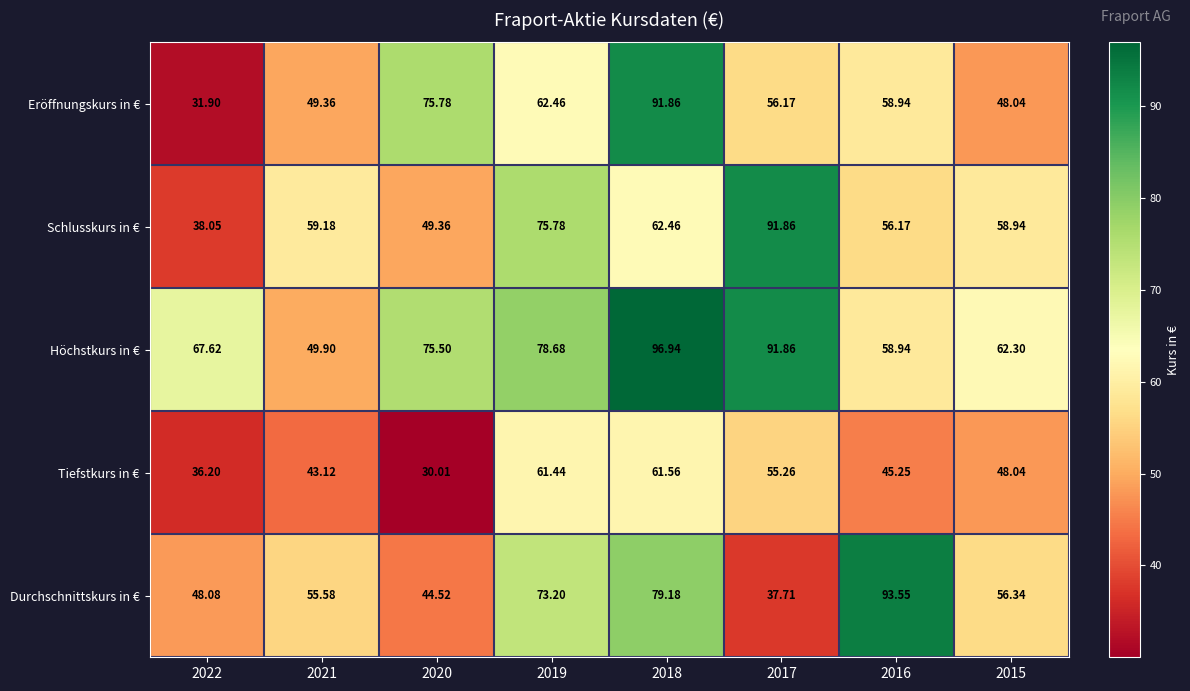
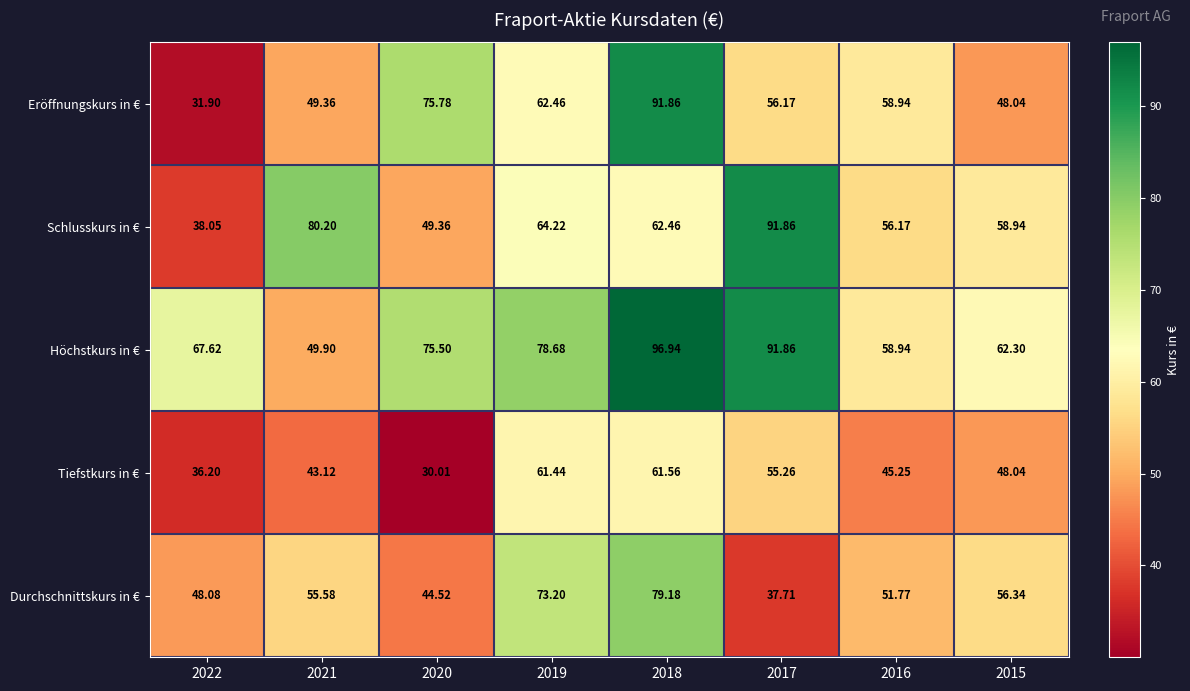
  {
    "Eröffnungskurs in €": {
      "2022": 31.90,
      "2021": 49.36,
      "2020": 75.78,
      "2019": 62.46,
      "2018": 91.86,
      "2017": 56.17,
      "2016": 58.94,
      "2015": 48.04
    },
    "Schlusskurs in €": {
      "2022": 38.05,
-     "2021": 59.18,
+     "2021": 80.20,
      "2020": 49.36,
-     "2019": 75.78,
+     "2019": 64.22,
      "2018": 62.46,
      "2017": 91.86,
      "2016": 56.17,
      "2015": 58.94
    },
    "Höchstkurs in €": {
      "2022": 67.62,
      "2021": 49.90,
      "2020": 75.50,
      "2019": 78.68,
      "2018": 96.94,
      "2017": 91.86,
      "2016": 58.94,
      "2015": 62.30
    },
    "Tiefstkurs in €": {
      "2022": 36.20,
      "2021": 43.12,
      "2020": 30.01,
      "2019": 61.44,
      "2018": 61.56,
      "2017": 55.26,
      "2016": 45.25,
      "2015": 48.04
    },
    "Durchschnittskurs in €": {
      "2022": 48.08,
      "2021": 55.58,
      "2020": 44.52,
      "2019": 73.20,
      "2018": 79.18,
      "2017": 37.71,
-     "2016": 93.55,
+     "2016": 51.77,
      "2015": 56.34
    }
  }
